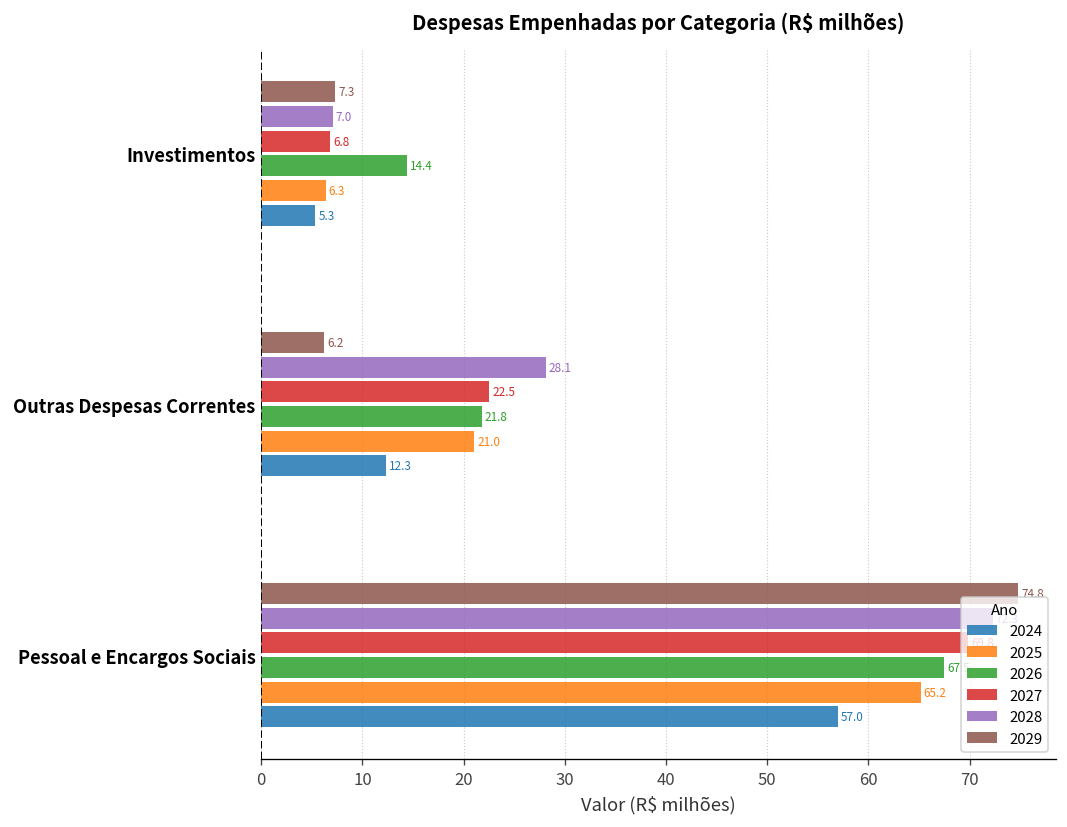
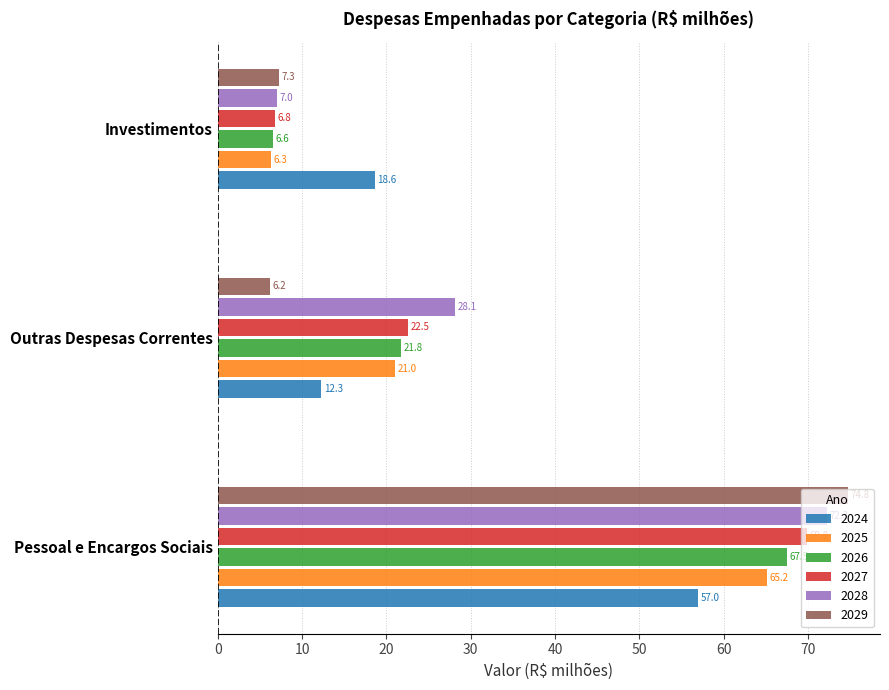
  {
    "2024": {
-     "Investimentos": 5.3,
+     "Investimentos": 18.6,
      "Outras Despesas Correntes": 12.3,
      "Pessoal e Encargos Sociais": 57.0
    },
    "2025": {
      "Investimentos": 6.3,
      "Outras Despesas Correntes": 21.0,
      "Pessoal e Encargos Sociais": 65.2
    },
    "2026": {
-     "Investimentos": 14.4,
+     "Investimentos": 6.6,
      "Outras Despesas Correntes": 21.8
    },
    "2027": {
      "Investimentos": 6.8,
      "Outras Despesas Correntes": 22.5
    },
    "2028": {
      "Investimentos": 7.0,
      "Outras Despesas Correntes": 28.1
    },
    "2029": {
      "Investimentos": 7.3,
      "Outras Despesas Correntes": 6.2
    }
  }
